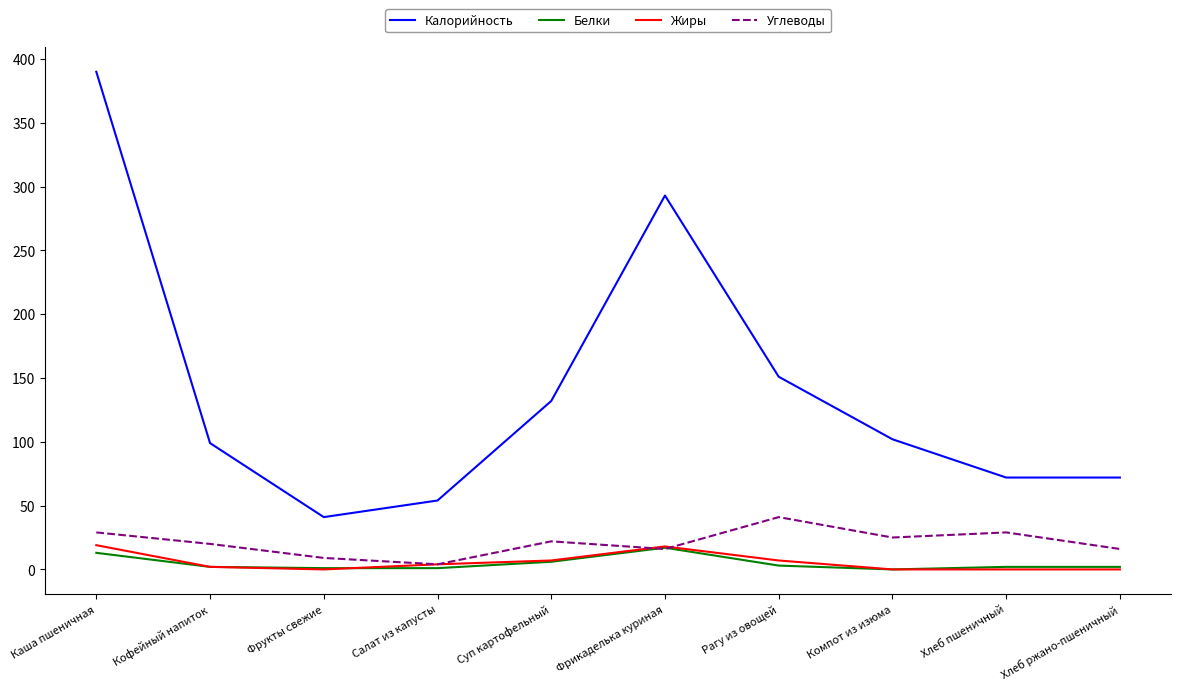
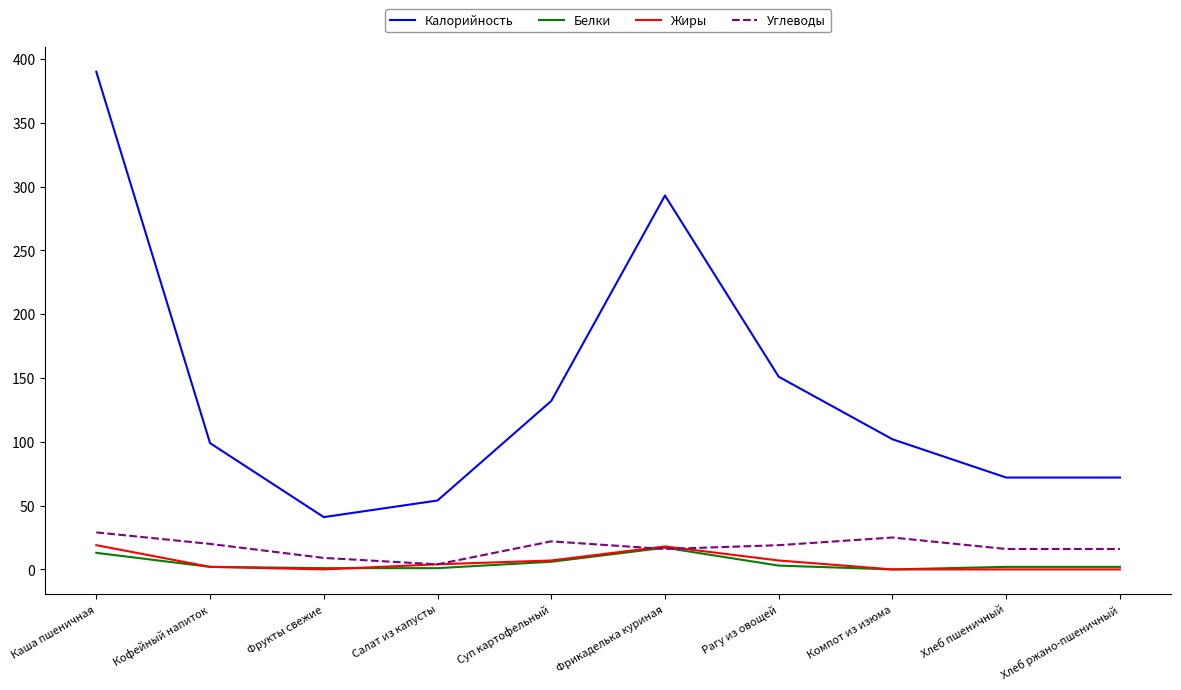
  {
    "Калорийность": {
      "Каша пшеничная": 390,
      "Кофейный напиток": 99,
      "Фрукты свежие": 41,
      "Салат из капусты": 54,
      "Суп картофельный": 132,
      "Фрикаделька куриная": 293,
      "Рагу из овощей": 151,
      "Компот из изюма": 102,
      "Хлеб пшеничный": 72,
      "Хлеб ржано-пшеничный": 72
    },
    "Белки": {
      "Каша пшеничная": 13,
      "Салат из капусты": 1,
      "Рагу из овощей": 3,
      "Хлеб пшеничный": 2,
      "Хлеб ржано-пшеничный": 2
    },
    "Жиры": {
      "Каша пшеничная": 19,
      "Рагу из овощей": 7,
      "Хлеб пшеничный": 0,
      "Хлеб ржано-пшеничный": 0
    },
    "Углеводы": {
      "Каша пшеничная": 29,
      "Кофейный напиток": 20,
      "Фрукты свежие": 9,
      "Суп картофельный": 22,
-     "Рагу из овощей": 41,
+     "Рагу из овощей": 19,
      "Компот из изюма": 25,
-     "Хлеб пшеничный": 29,
+     "Хлеб пшеничный": 16,
      "Хлеб ржано-пшеничный": 16
    }
  }
